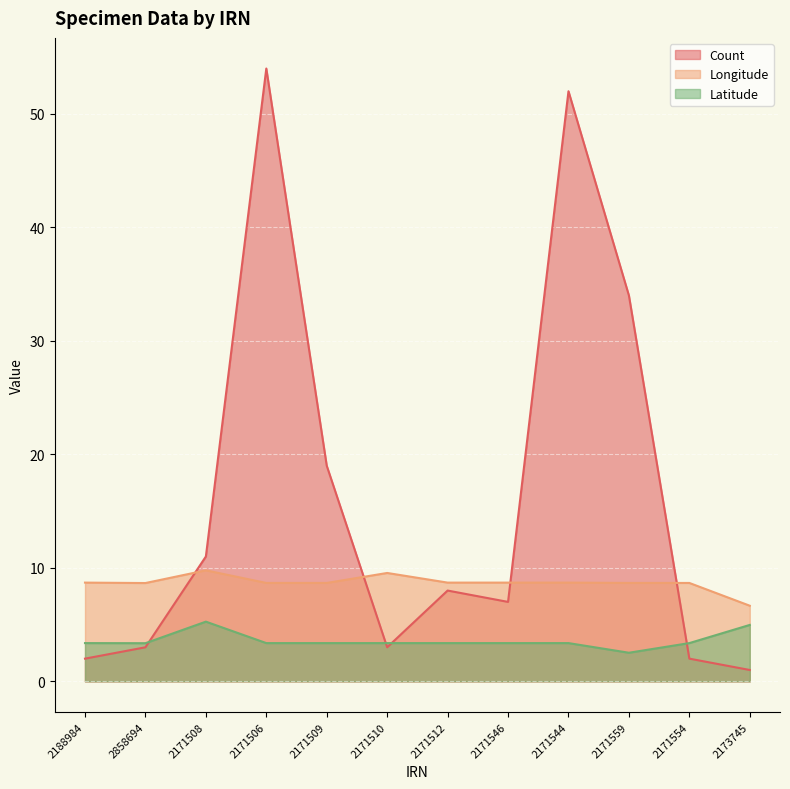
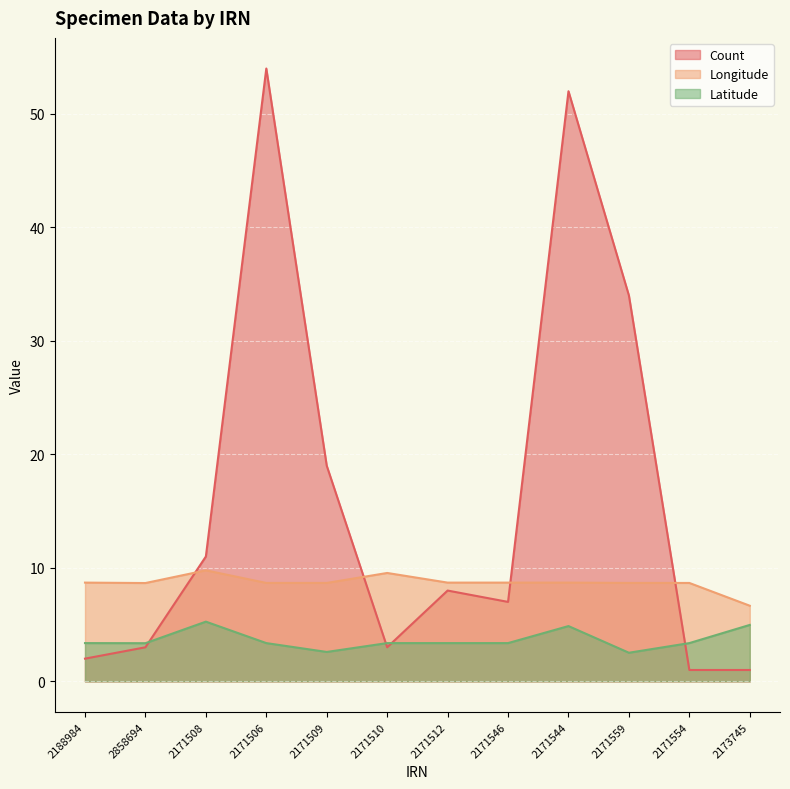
  {
    "Count": {
      "2188984": 2,
      "2858694": 3,
      "2171508": 11,
      "2171506": 54,
      "2171509": 19,
      "2171510": 3,
      "2171512": 8,
      "2171546": 7,
      "2171544": 52,
      "2171559": 34,
-     "2171554": 2,
+     "2171554": 1,
      "2173745": 1
    },
    "Longitude": {
      "2188984": 8.7,
      "2858694": 8.7,
      "2171508": 9.8,
      "2171506": 8.7,
      "2171509": 8.7,
      "2171510": 9.6,
      "2171512": 8.7,
      "2171546": 8.7,
      "2171544": 8.7,
      "2171559": 8.7,
      "2171554": 8.7,
      "2173745": 6.7
    },
    "Latitude": {
      "2188984": 3.4,
      "2858694": 3.4,
      "2171508": 5.3,
      "2171506": 3.4,
-     "2171509": 3.4,
+     "2171509": 2.6,
      "2171510": 3.4,
      "2171512": 3.4,
      "2171546": 3.4,
-     "2171544": 3.4,
+     "2171544": 4.9,
      "2171559": 2.5,
      "2171554": 3.4,
      "2173745": 5.0
    }
  }
